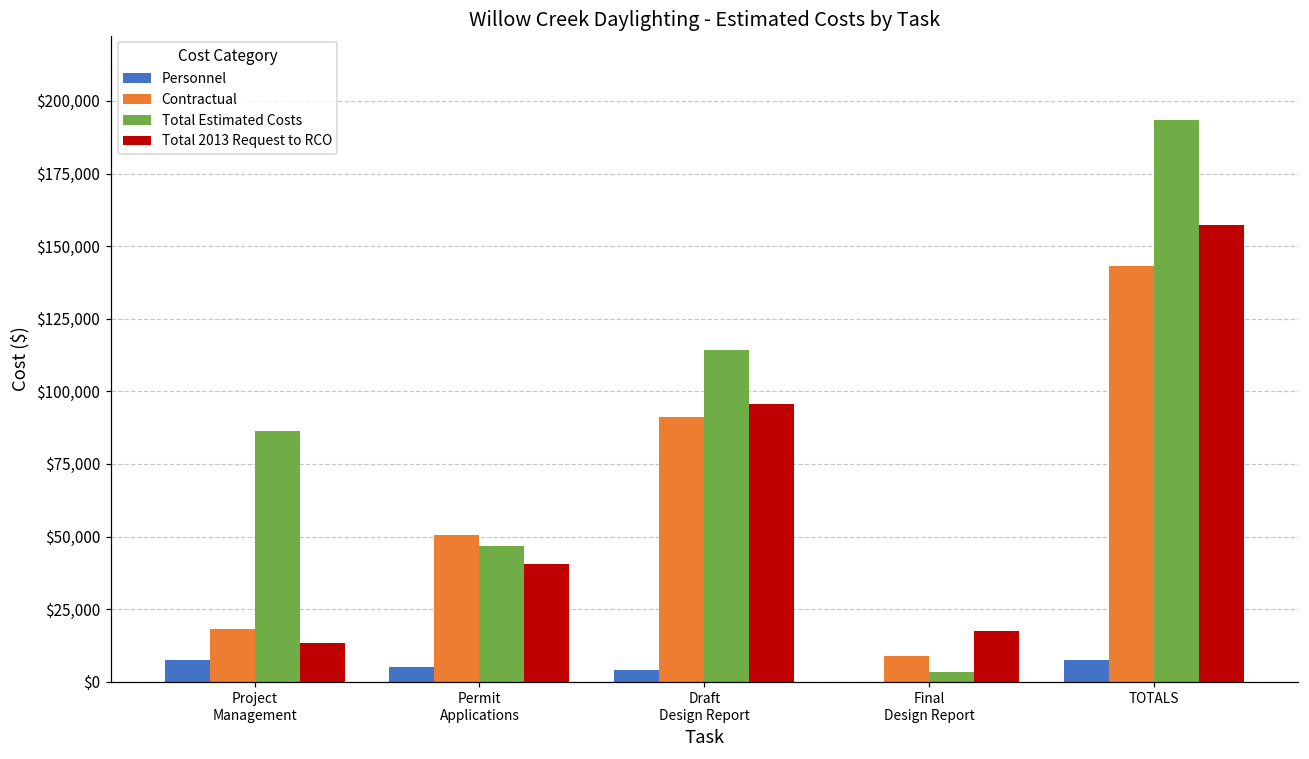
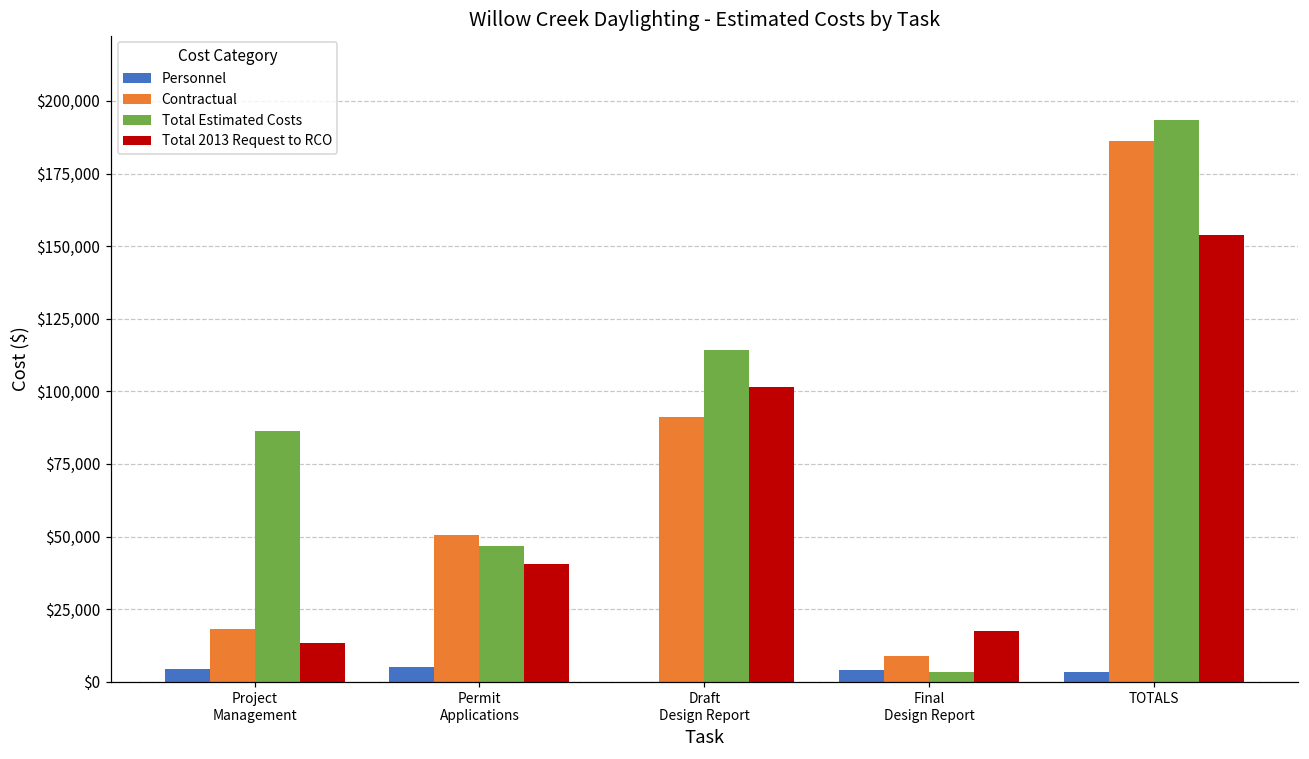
  {
    "Personnel": {
-     "Project Management": "$7,000",
+     "Project Management": "$4,000",
      "Permit Applications": "$5,000",
-     "Draft Design Report": "$4,000",
-     "Final Design Report": "$0",
-     "TOTALS": "$7,000"
+     "Draft Design Report": "$0",
+     "Final Design Report": "$4,000",
+     "TOTALS": "$3,000"
    },
    "Contractual": {
      "Project Management": "$18,000",
      "Permit Applications": "$51,000",
      "Draft Design Report": "$91,000",
      "Final Design Report": "$9,000",
-     "TOTALS": "$143,000"
+     "TOTALS": "$186,000"
    },
    "Total Estimated Costs": {
      "Project Management": "$86,000",
      "Permit Applications": "$47,000",
      "Draft Design Report": "$114,000",
      "Final Design Report": "$3,000",
      "TOTALS": "$193,000"
    },
    "Total 2013 Request to RCO": {
      "Project Management": "$13,000",
      "Permit Applications": "$41,000",
-     "Draft Design Report": "$95,000",
+     "Draft Design Report": "$101,000",
      "Final Design Report": "$18,000",
-     "TOTALS": "$157,000"
+     "TOTALS": "$154,000"
    }
  }
